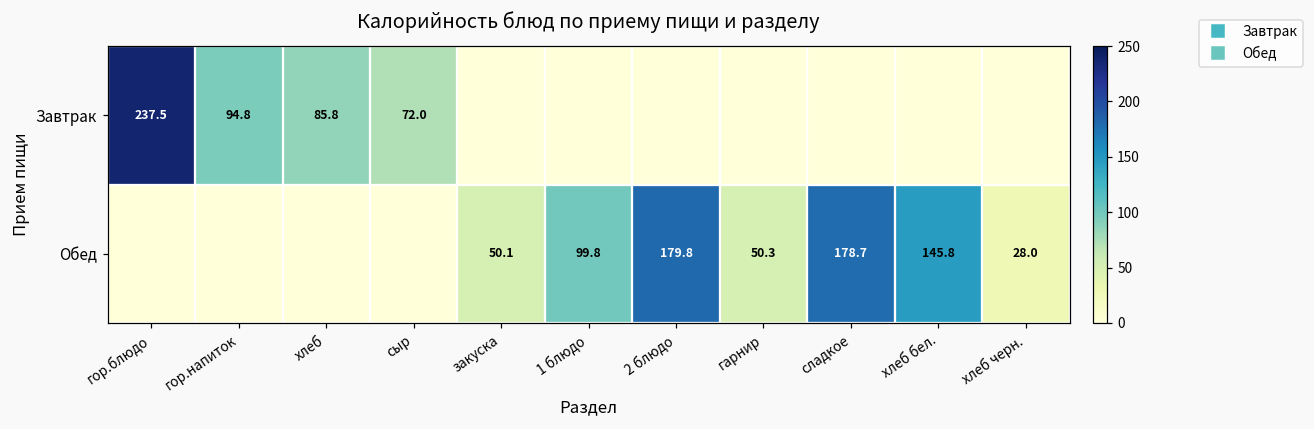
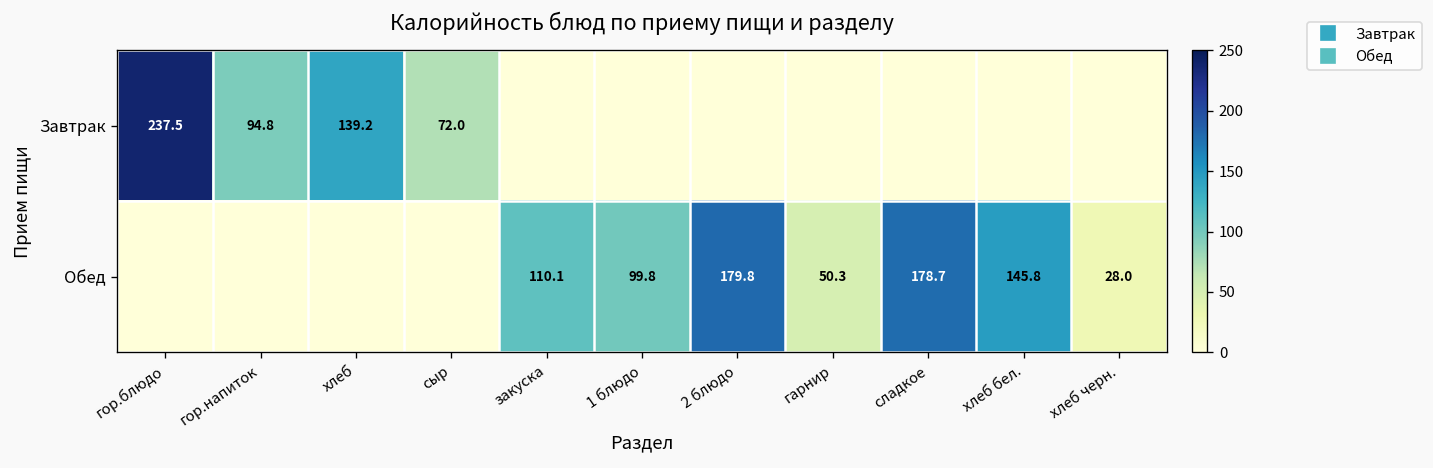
  {
    "Завтрак": {
      "гор.блюдо": 237.5,
      "гор.напиток": 94.8,
-     "хлеб": 85.8,
+     "хлеб": 139.2,
      "сыр": 72.0
    },
    "Обед": {
-     "закуска": 50.1,
+     "закуска": 110.1,
      "1 блюдо": 99.8,
      "2 блюдо": 179.8,
      "гарнир": 50.3,
      "сладкое": 178.7,
      "хлеб бел.": 145.8,
      "хлеб черн.": 28.0
    }
  }
